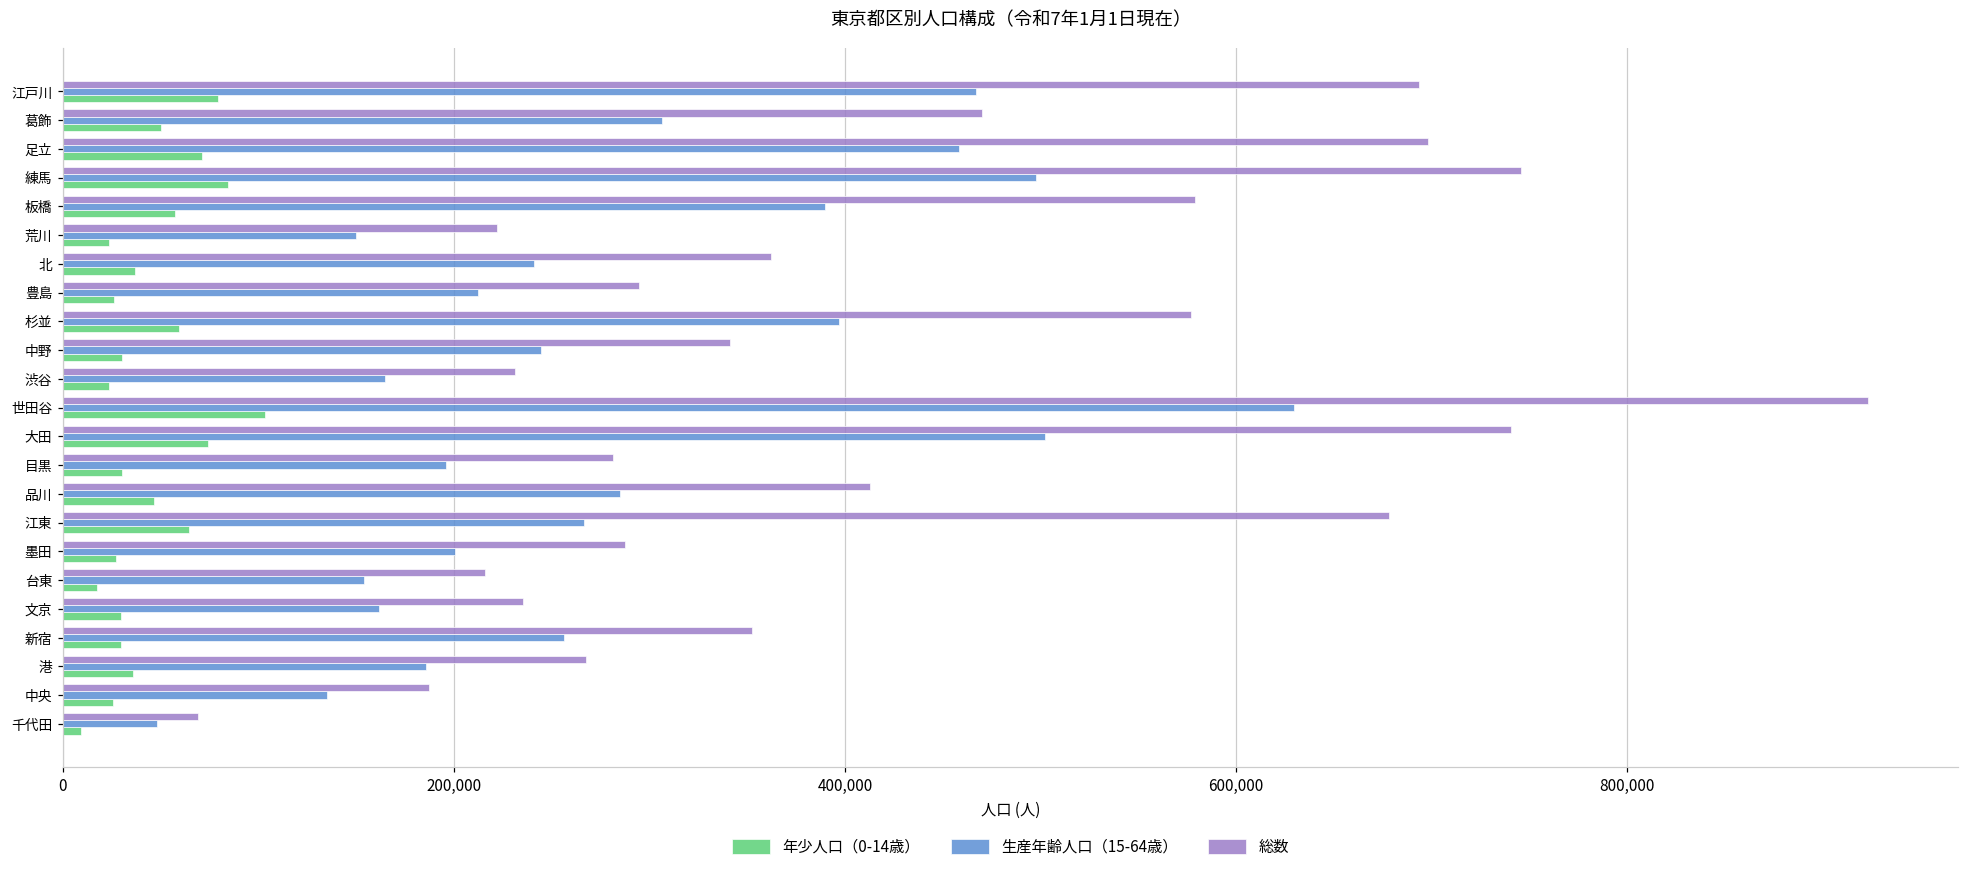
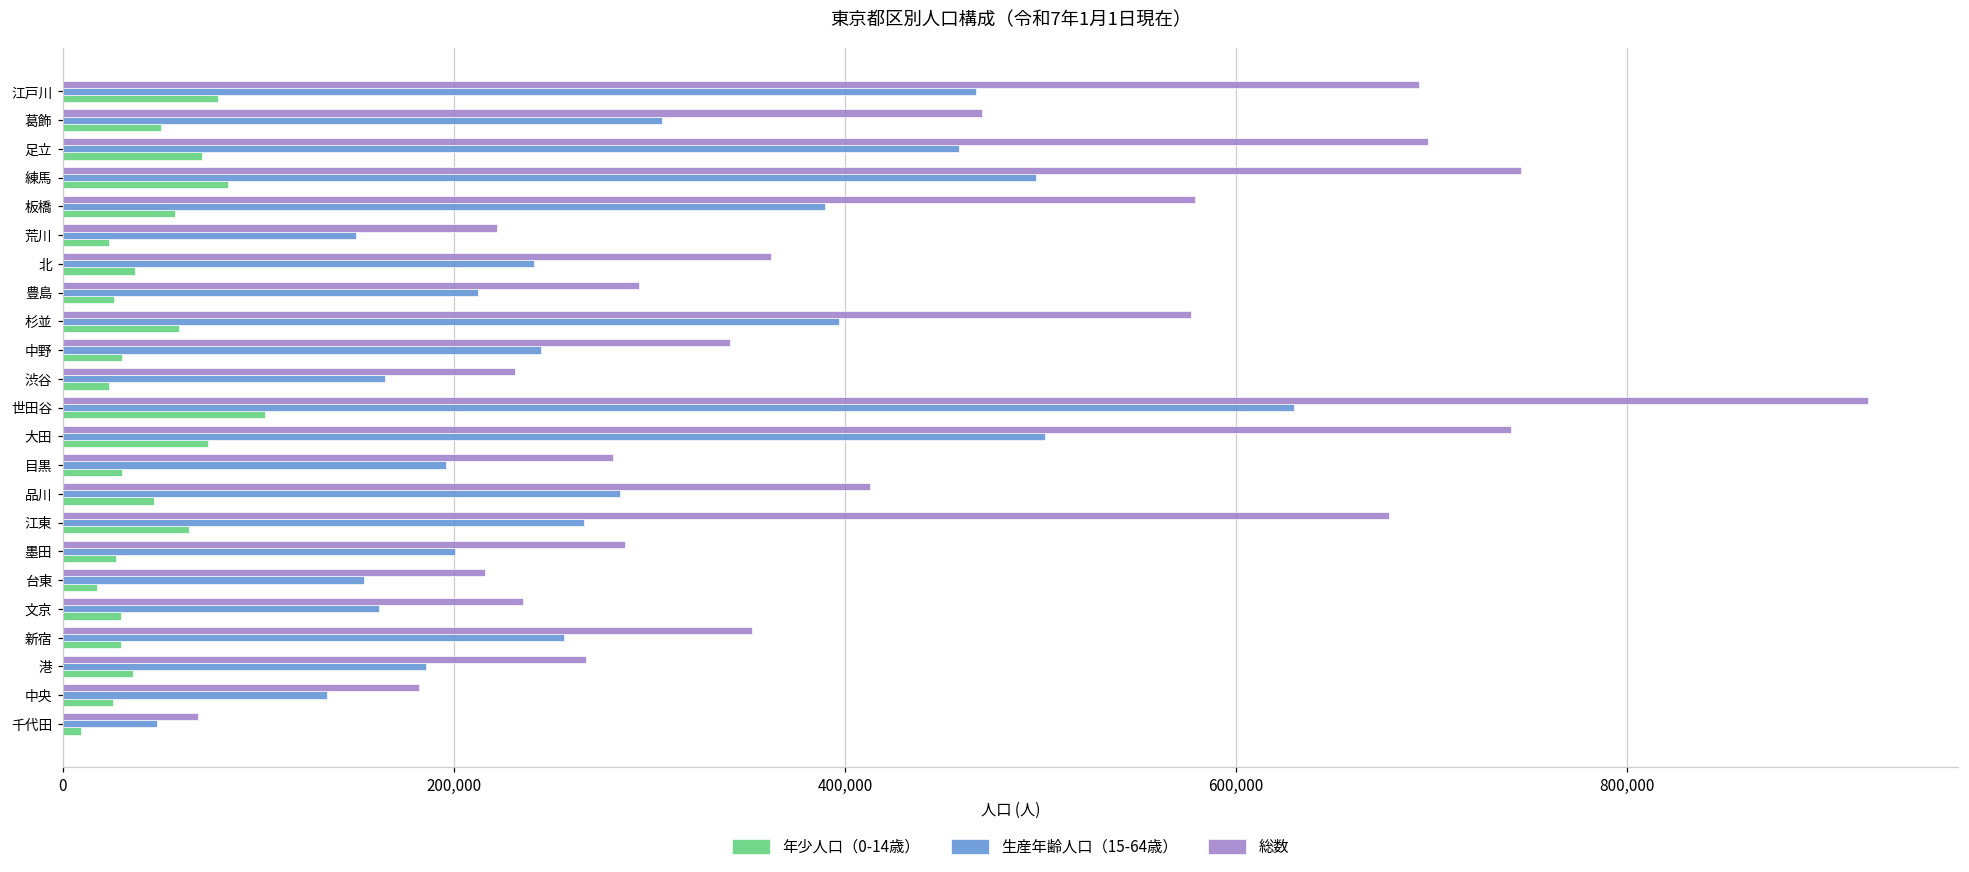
  {
    "年少人口（0-14歳）": {
      "江戸川": "79,000",
      "葛飾": "50,000",
      "足立": "71,000",
      "練馬": "84,000",
      "板橋": "57,000",
      "荒川": "23,000",
      "北": "37,000",
      "豊島": "26,000",
      "杉並": "59,000",
      "中野": "30,000",
      "渋谷": "23,000",
      "世田谷": "103,000",
      "大田": "74,000",
      "目黒": "30,000",
      "品川": "47,000",
      "江東": "65,000",
      "墨田": "27,000",
      "台東": "18,000",
      "文京": "30,000",
      "新宿": "30,000",
      "港": "36,000",
      "中央": "26,000",
      "千代田": "9,000"
    },
    "生産年齢人口（15-64歳）": {
      "江戸川": "467,000",
      "葛飾": "307,000",
      "足立": "458,000",
      "練馬": "498,000",
      "板橋": "390,000",
      "荒川": "150,000",
      "北": "241,000",
      "豊島": "212,000",
      "杉並": "397,000",
      "中野": "245,000",
      "渋谷": "165,000",
      "世田谷": "630,000",
      "大田": "502,000",
      "目黒": "196,000",
      "品川": "285,000",
      "江東": "266,000",
      "墨田": "201,000",
      "台東": "154,000",
      "文京": "162,000",
      "新宿": "256,000",
      "港": "186,000",
      "中央": "135,000",
      "千代田": "48,000"
    },
    "総数": {
      "江戸川": "694,000",
      "葛飾": "470,000",
      "足立": "698,000",
      "練馬": "746,000",
      "板橋": "579,000",
      "荒川": "222,000",
      "北": "362,000",
      "豊島": "295,000",
      "杉並": "577,000",
      "中野": "341,000",
      "渋谷": "231,000",
      "世田谷": "923,000",
      "大田": "741,000",
      "目黒": "281,000",
      "品川": "413,000",
      "江東": "678,000",
      "墨田": "287,000",
      "台東": "216,000",
      "文京": "235,000",
      "新宿": "353,000",
      "港": "268,000",
-     "中央": "187,000",
+     "中央": "182,000",
      "千代田": "69,000"
    }
  }
